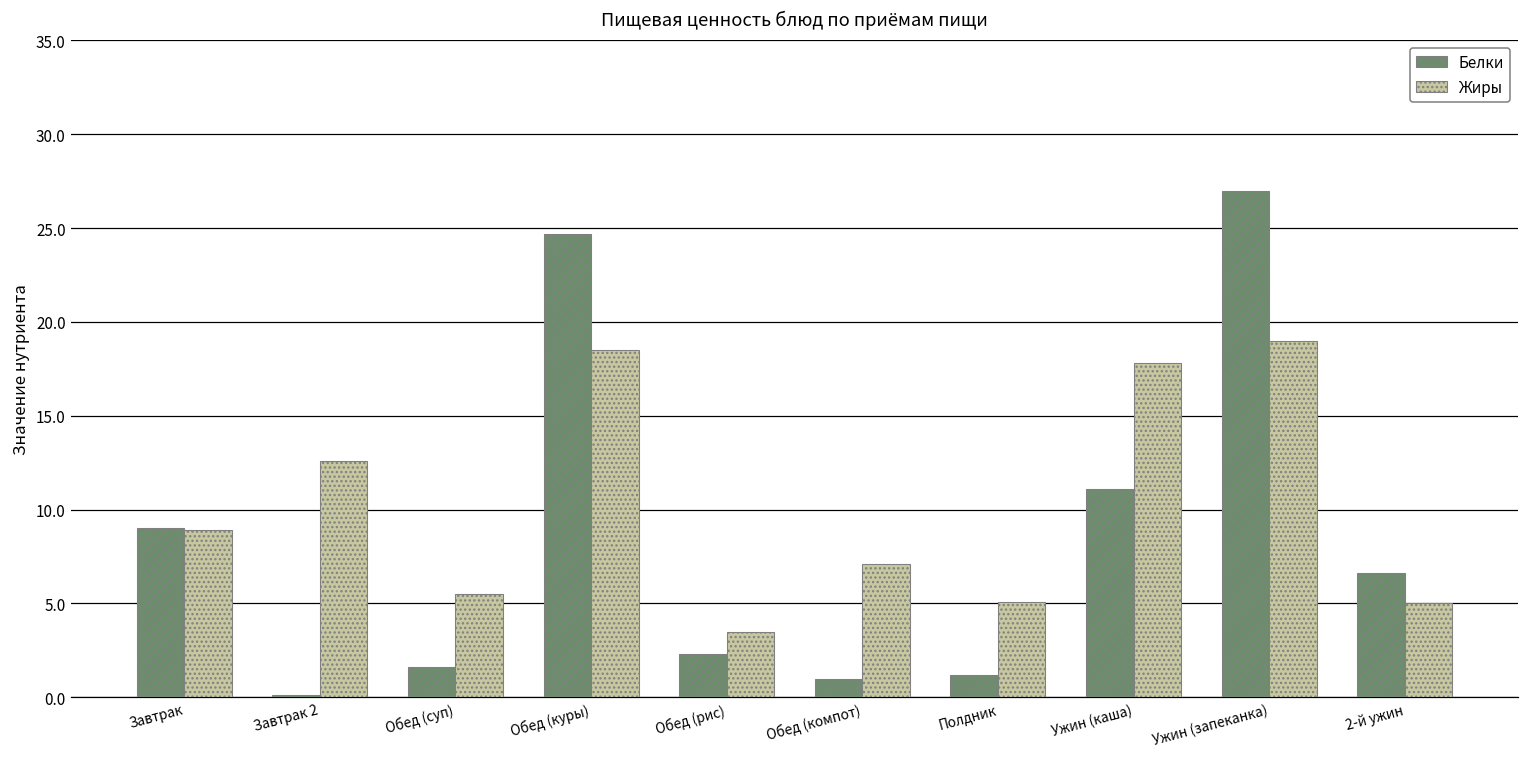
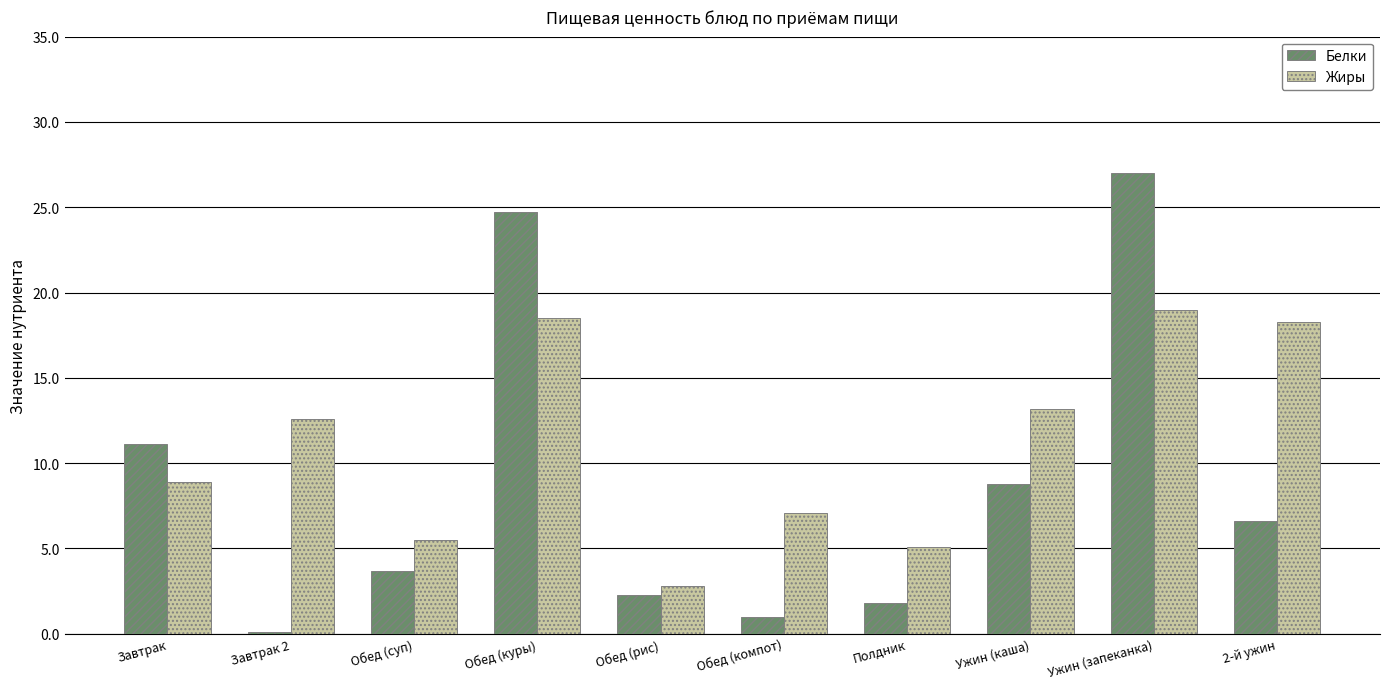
  {
    "Белки": {
-     "Завтрак": 9.0,
-     "Обед (суп)": 1.6,
+     "Завтрак": 11.1,
+     "Обед (суп)": 3.7,
      "Обед (куры)": 24.7,
      "Обед (рис)": 2.3,
      "Обед (компот)": 1.0,
-     "Полдник": 1.2,
-     "Ужин (каша)": 11.1,
+     "Полдник": 1.8,
+     "Ужин (каша)": 8.8,
      "Ужин (запеканка)": 27.0,
      "2-й ужин": 6.6
    },
    "Жиры": {
      "Завтрак": 8.9,
      "Завтрак 2": 12.6,
      "Обед (суп)": 5.5,
      "Обед (куры)": 18.5,
-     "Обед (рис)": 3.5,
+     "Обед (рис)": 2.8,
      "Обед (компот)": 7.1,
      "Полдник": 5.1,
-     "Ужин (каша)": 17.8,
+     "Ужин (каша)": 13.2,
      "Ужин (запеканка)": 19.0,
-     "2-й ужин": 5.0
+     "2-й ужин": 18.3
    }
  }
